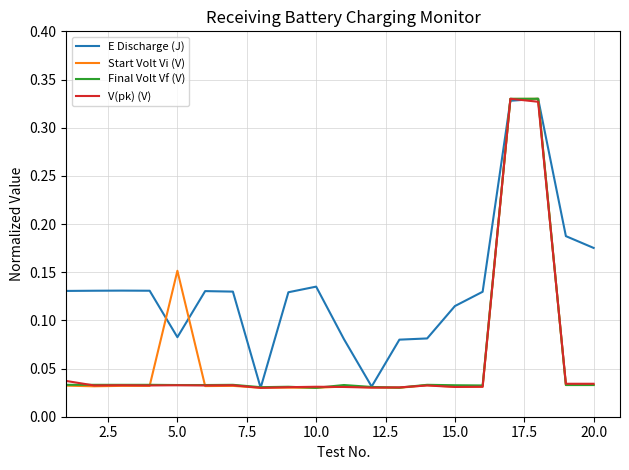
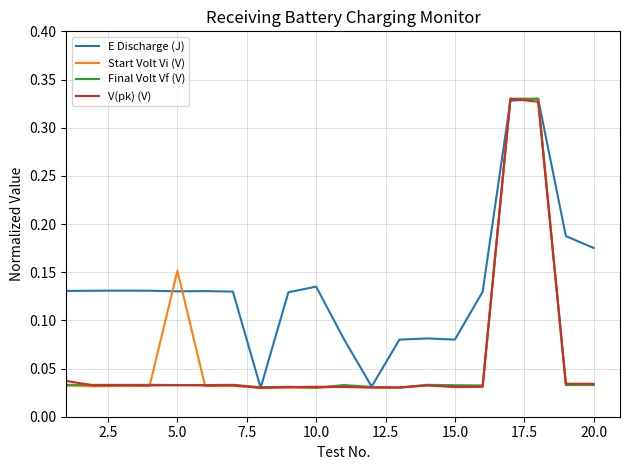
  {
    "E Discharge (J)": {
-     "5.0": 0.08,
+     "5.0": 0.13,
      "10.0": 0.14,
-     "15.0": 0.11,
+     "15.0": 0.08,
      "20.0": 0.18
    },
    "Start Volt Vi (V)": {
      "5.0": 0.15
    }
  }
